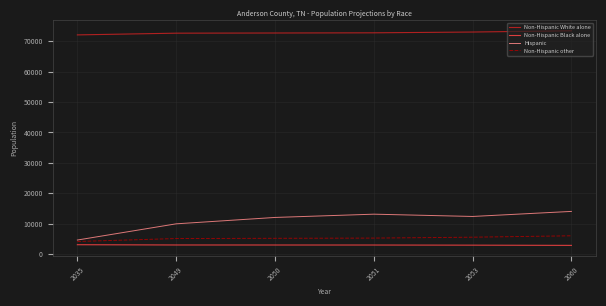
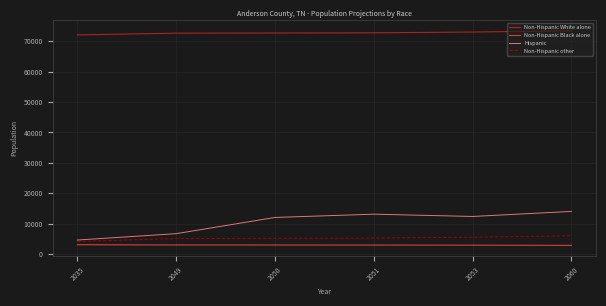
  {
    "Non-Hispanic Black alone": {
      "2035": 3000,
      "2049": 3000,
      "2050": 3000,
      "2051": 3000,
      "2053": 3000,
      "2060": 3000
    },
    "Hispanic": {
-     "2049": 10000,
+     "2049": 7000,
      "2050": 12000,
      "2051": 13000,
      "2053": 12000,
      "2060": 14000
    }
  }
